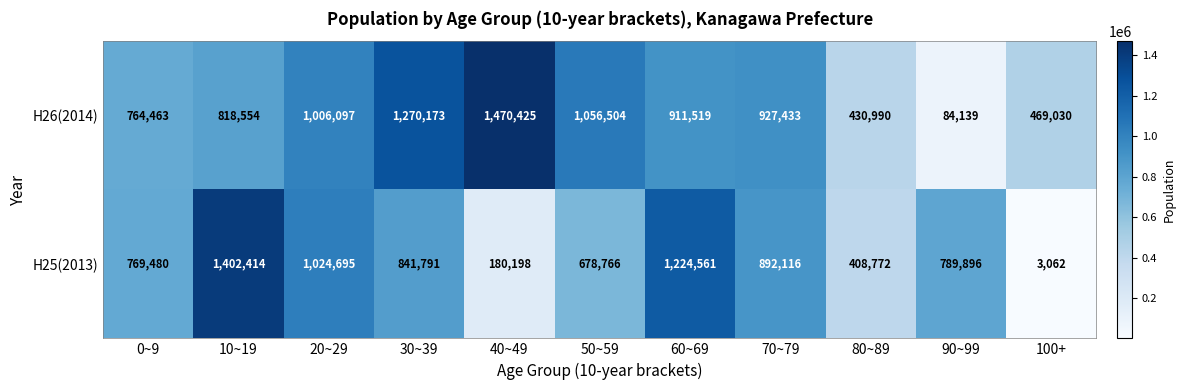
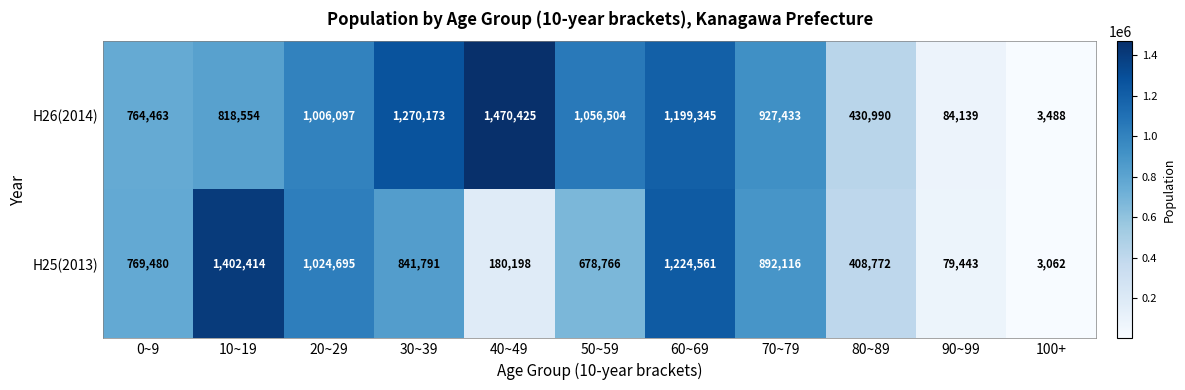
  {
    "H26(2014)": {
      "0~9": "764,463",
      "10~19": "818,554",
      "20~29": "1,006,097",
      "30~39": "1,270,173",
      "40~49": "1,470,425",
      "50~59": "1,056,504",
-     "60~69": "911,519",
+     "60~69": "1,199,345",
      "70~79": "927,433",
      "80~89": "430,990",
      "90~99": "84,139",
-     "100+": "469,030"
+     "100+": "3,488"
    },
    "H25(2013)": {
      "0~9": "769,480",
      "10~19": "1,402,414",
      "20~29": "1,024,695",
      "30~39": "841,791",
      "40~49": "180,198",
      "50~59": "678,766",
      "60~69": "1,224,561",
      "70~79": "892,116",
      "80~89": "408,772",
-     "90~99": "789,896",
+     "90~99": "79,443",
      "100+": "3,062"
    }
  }
